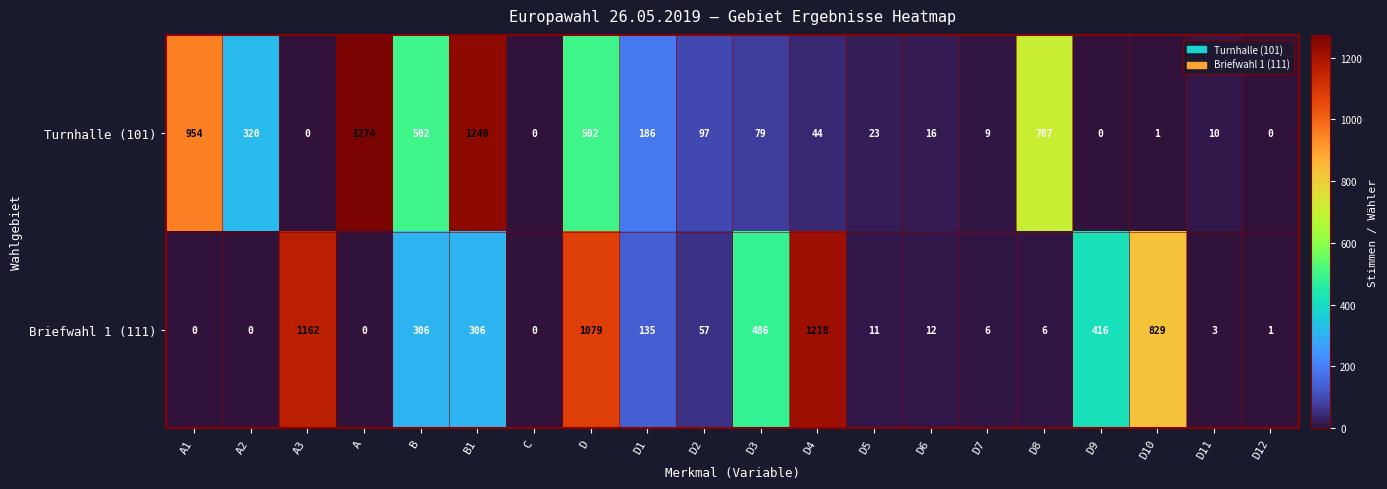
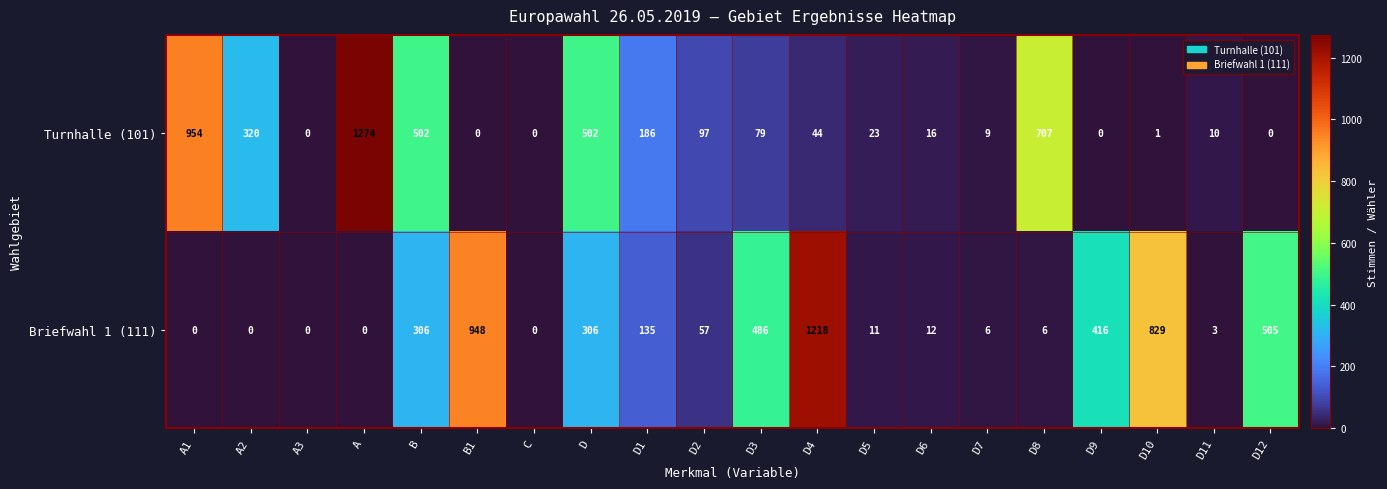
  {
    "Turnhalle (101)": {
      "A1": 954,
      "A2": 320,
      "A3": 0,
      "A": 1274,
      "B": 502,
-     "B1": 1240,
+     "B1": 0,
      "C": 0,
      "D": 502,
      "D1": 186,
      "D2": 97,
      "D3": 79,
      "D4": 44,
      "D5": 23,
      "D6": 16,
      "D7": 9,
      "D8": 707,
      "D9": 0,
      "D10": 1,
      "D11": 10,
      "D12": 0
    },
    "Briefwahl 1 (111)": {
      "A1": 0,
      "A2": 0,
-     "A3": 1162,
+     "A3": 0,
      "A": 0,
      "B": 306,
-     "B1": 306,
+     "B1": 948,
      "C": 0,
-     "D": 1079,
+     "D": 306,
      "D1": 135,
      "D2": 57,
      "D3": 486,
      "D4": 1218,
      "D5": 11,
      "D6": 12,
      "D7": 6,
      "D8": 6,
      "D9": 416,
      "D10": 829,
      "D11": 3,
-     "D12": 1
+     "D12": 505
    }
  }
